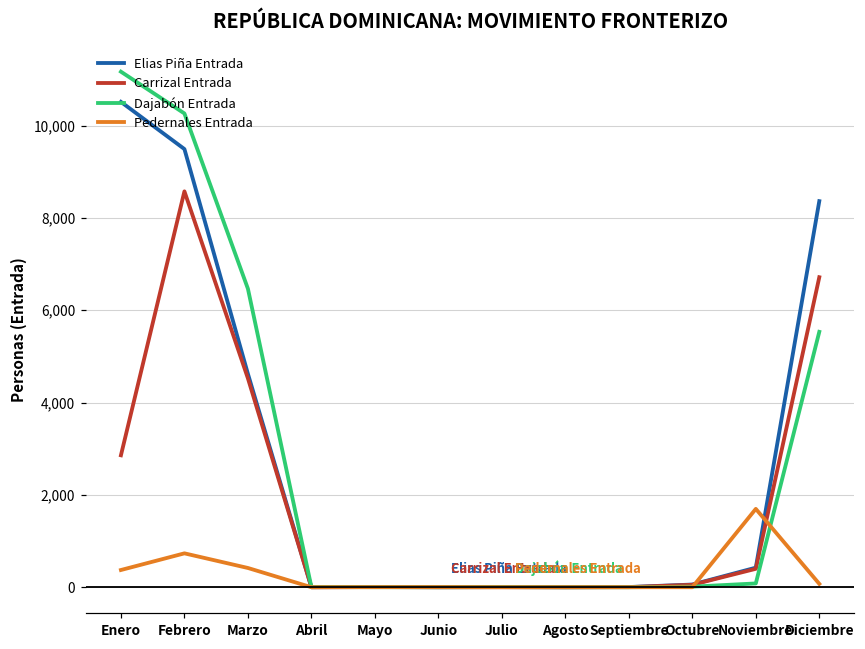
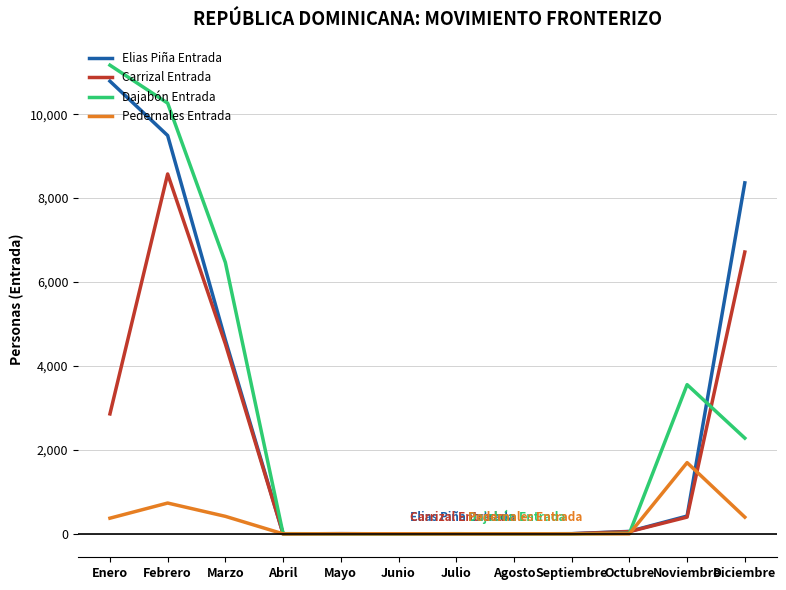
  {
    "Elias Piña Entrada": {
-     "Enero": "10,500",
+     "Enero": "10,800",
      "Febrero": "9,500",
      "Marzo": "4,600",
      "Diciembre": "8,400"
    },
    "Carrizal Entrada": {
      "Enero": "2,900",
      "Febrero": "8,600",
      "Marzo": "4,500",
      "Diciembre": "6,700"
    },
    "Dajabón Entrada": {
      "Enero": "11,200",
      "Febrero": "10,300",
      "Marzo": "6,500",
-     "Noviembre": "100",
-     "Diciembre": "5,500"
+     "Noviembre": "3,600",
+     "Diciembre": "2,300"
    },
    "Pedernales Entrada": {
      "Enero": "400",
      "Febrero": "700",
      "Marzo": "400",
      "Noviembre": "1,700",
-     "Diciembre": "100"
+     "Diciembre": "400"
    }
  }
